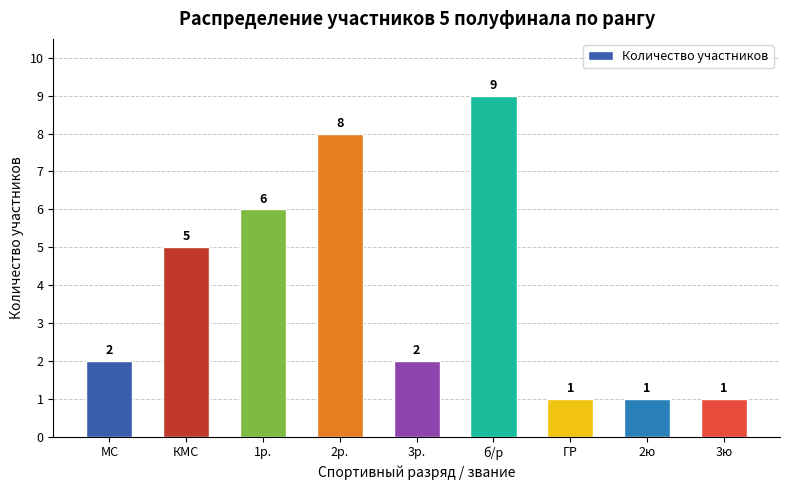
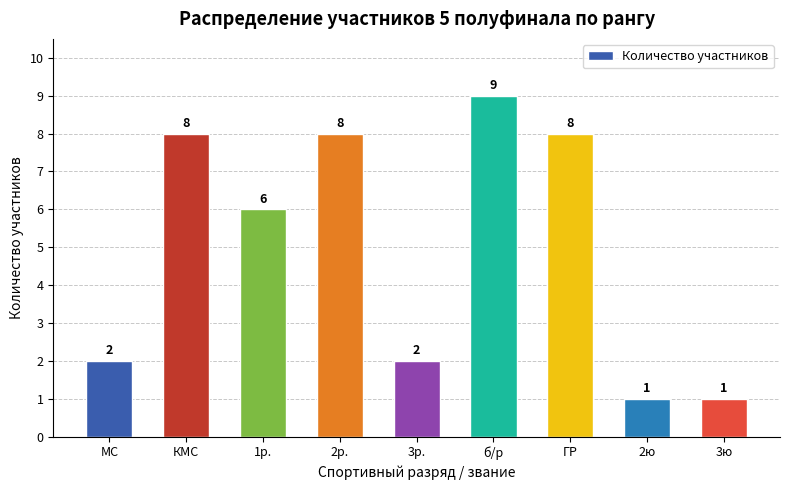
  {
    "МС": 2,
-   "КМС": 5,
+   "КМС": 8,
    "1р.": 6,
    "2р.": 8,
    "3р.": 2,
    "б/р": 9,
-   "ГР": 1,
+   "ГР": 8,
    "2ю": 1,
    "3ю": 1
  }
